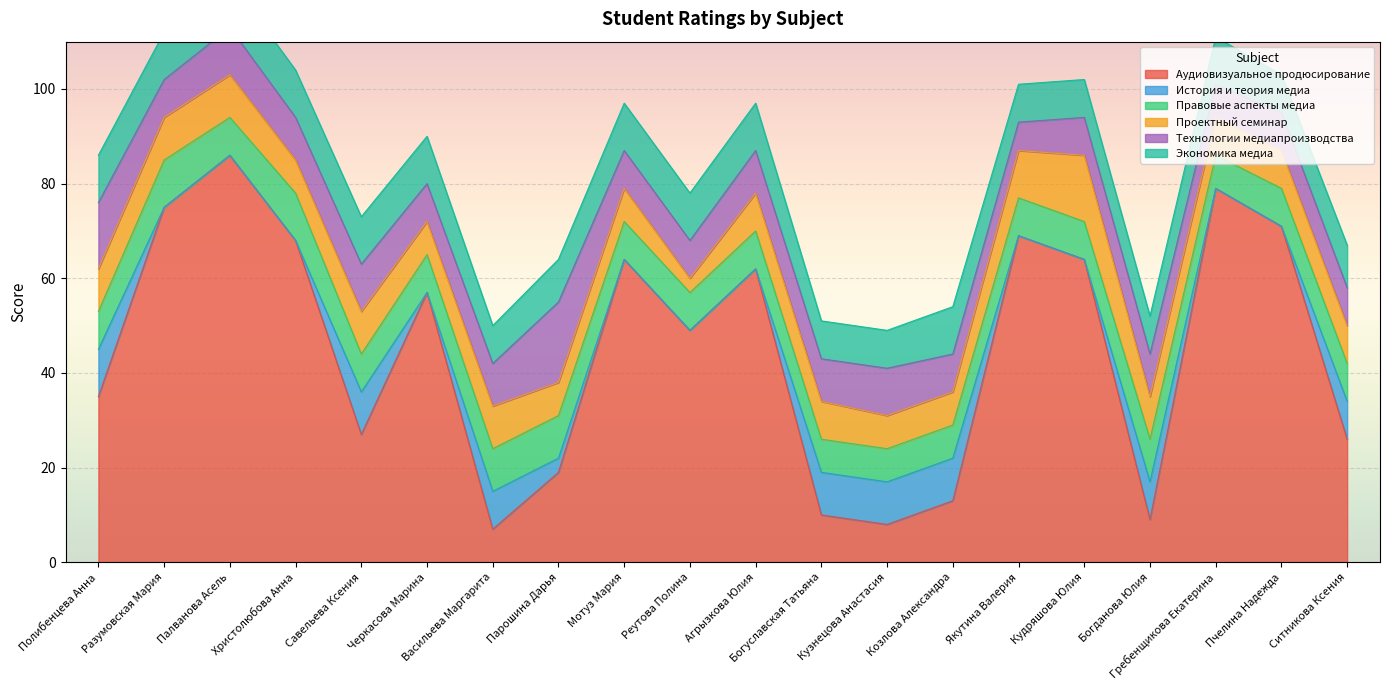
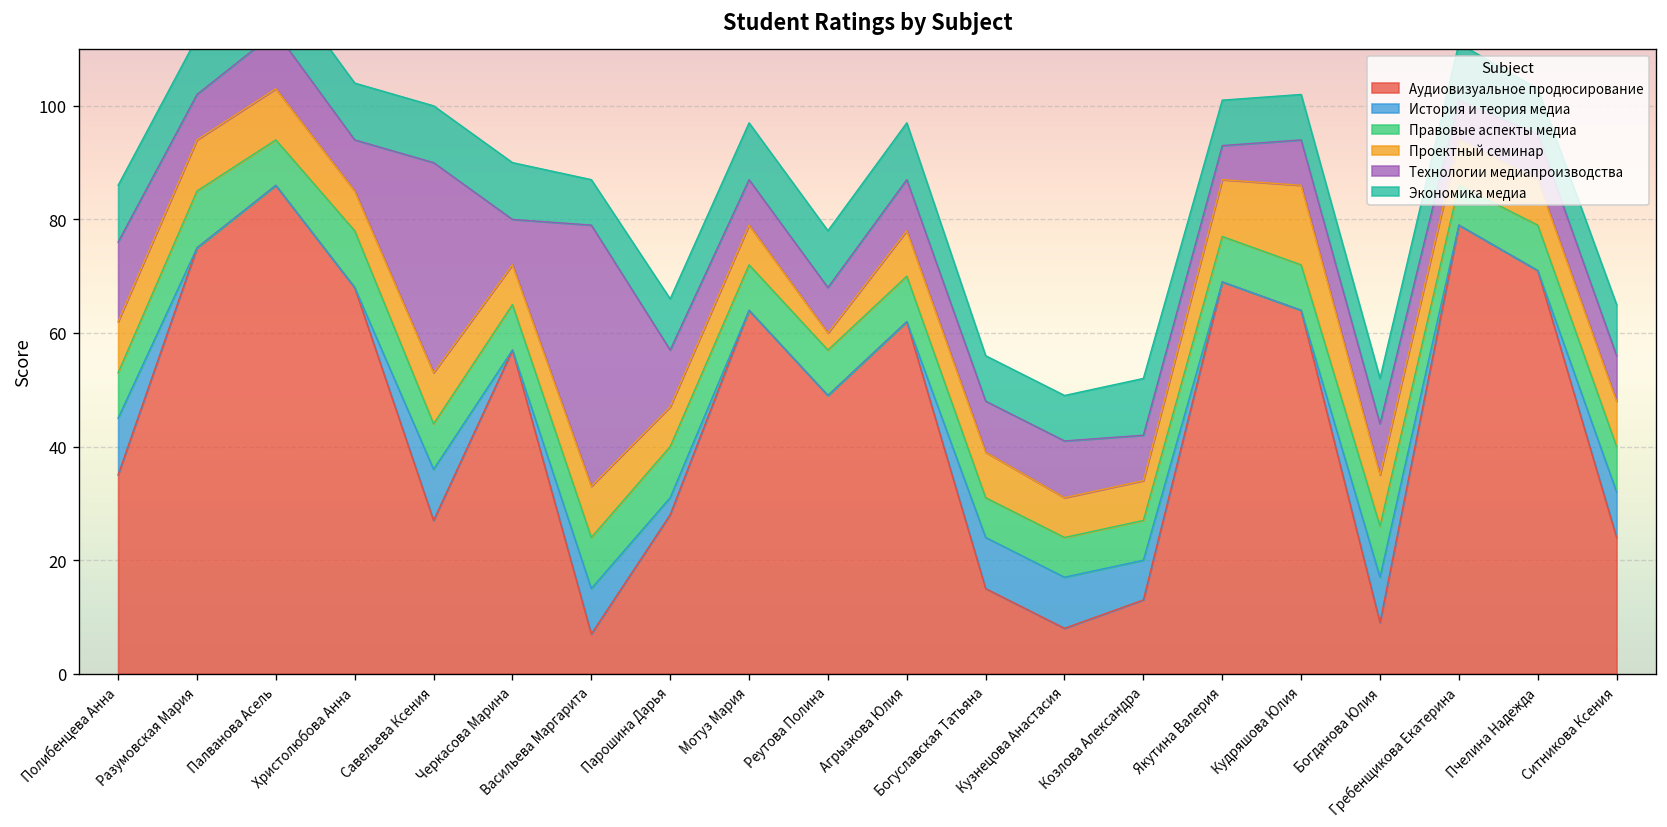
  {
    "Аудиовизуальное продюсирование": {
      "Полибенцева Анна": 35,
      "Савельева Ксения": 27,
      "Васильева Маргарита": 7,
-     "Парошина Дарья": 19,
-     "Богуславская Татьяна": 10,
+     "Парошина Дарья": 28,
+     "Богуславская Татьяна": 15,
      "Кузнецова Анастасия": 8,
      "Козлова Александра": 13,
      "Богданова Юлия": 9,
-     "Ситникова Ксения": 26
+     "Ситникова Ксения": 24
    },
    "История и теория медиа": {
      "Полибенцева Анна": 10,
      "Савельева Ксения": 9,
      "Васильева Маргарита": 8,
      "Парошина Дарья": 3,
      "Богуславская Татьяна": 9,
      "Кузнецова Анастасия": 9,
-     "Козлова Александра": 9,
+     "Козлова Александра": 7,
      "Богданова Юлия": 8,
      "Ситникова Ксения": 8
    },
    "Проектный семинар": {
      "Полибенцева Анна": 9,
      "Разумовская Мария": 9,
      "Палванова Асель": 9,
      "Христолюбова Анна": 7,
      "Савельева Ксения": 9,
      "Черкасова Марина": 7,
      "Васильева Маргарита": 9,
      "Парошина Дарья": 7,
      "Мотуз Мария": 7,
      "Реутова Полина": 3,
      "Агрызкова Юлия": 8,
      "Богуславская Татьяна": 8,
      "Кузнецова Анастасия": 7,
      "Козлова Александра": 7,
      "Якутина Валерия": 10,
      "Кудряшова Юлия": 14,
      "Богданова Юлия": 9,
      "Ситникова Ксения": 8
    },
    "Технологии медиапроизводства": {
      "Полибенцева Анна": 14,
      "Разумовская Мария": 8,
      "Христолюбова Анна": 9,
-     "Савельева Ксения": 10,
+     "Савельева Ксения": 37,
      "Черкасова Марина": 8,
-     "Васильева Маргарита": 9,
-     "Парошина Дарья": 17,
+     "Васильева Маргарита": 46,
+     "Парошина Дарья": 10,
      "Мотуз Мария": 8,
      "Реутова Полина": 8,
      "Агрызкова Юлия": 9,
      "Богуславская Татьяна": 9,
      "Кузнецова Анастасия": 10,
      "Козлова Александра": 8,
      "Якутина Валерия": 6,
      "Кудряшова Юлия": 8,
      "Богданова Юлия": 9,
      "Ситникова Ксения": 8
    }
  }
